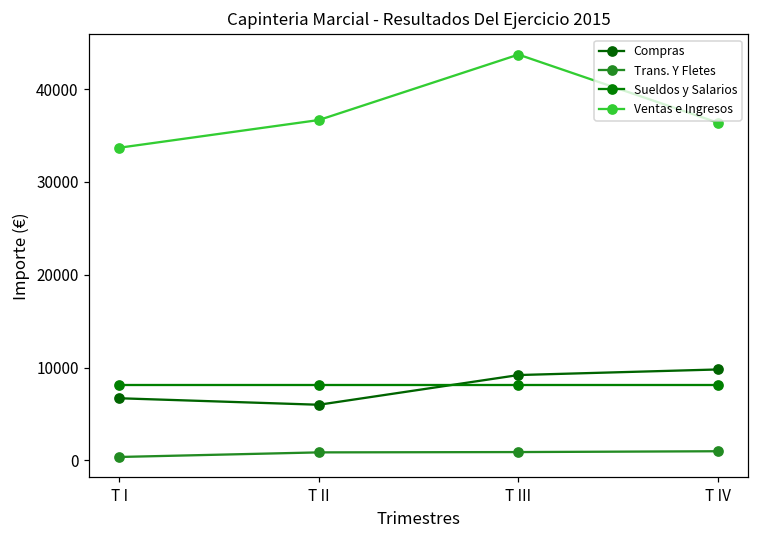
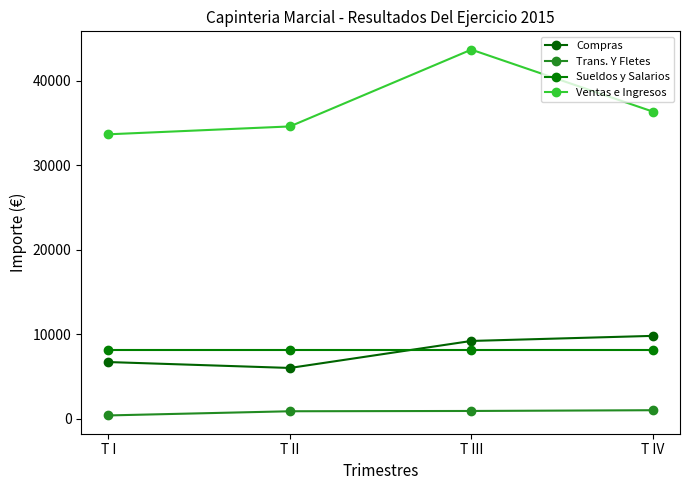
  {
    "Ventas e Ingresos": {
      "T I": 34000,
-     "T II": 37000,
+     "T II": 35000,
      "T III": 44000,
      "T IV": 36000
    }
  }
